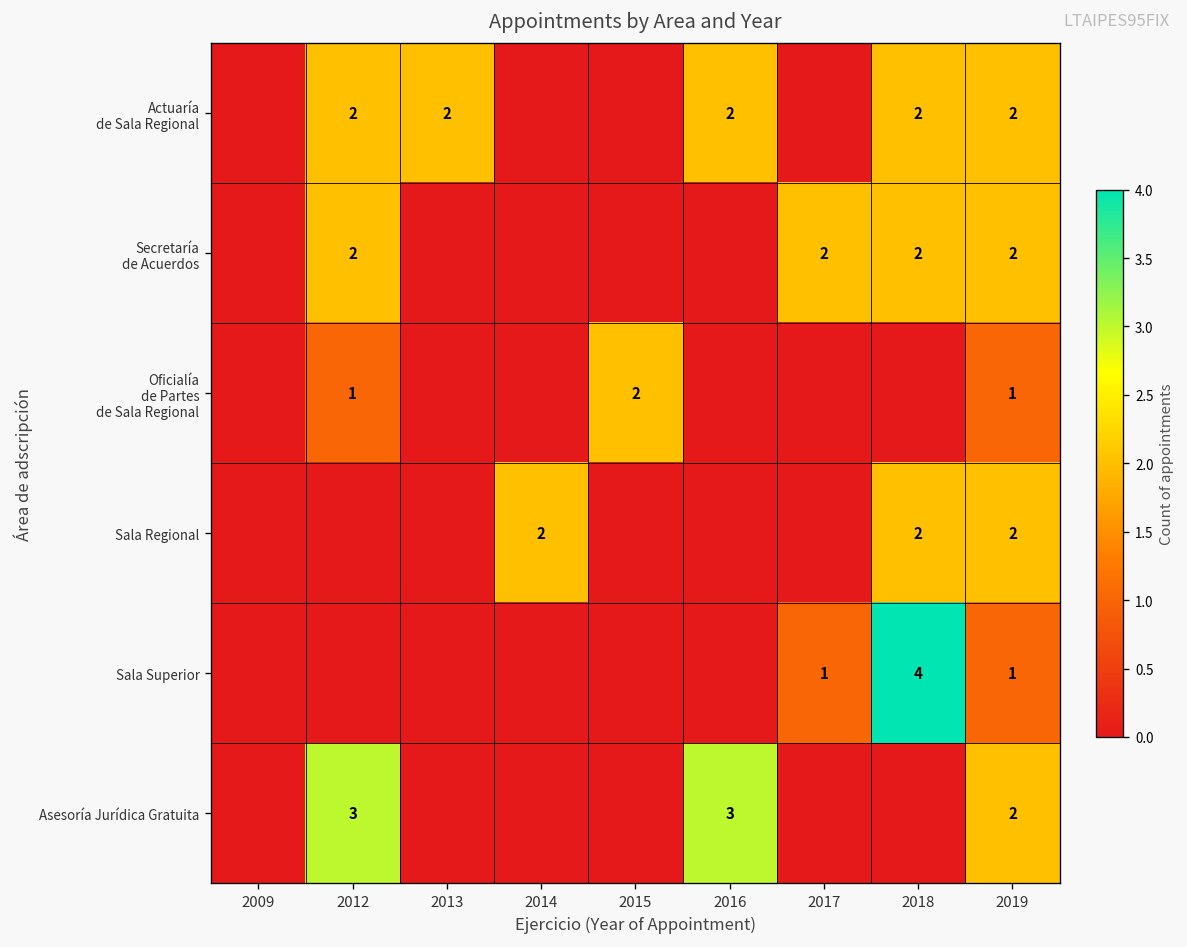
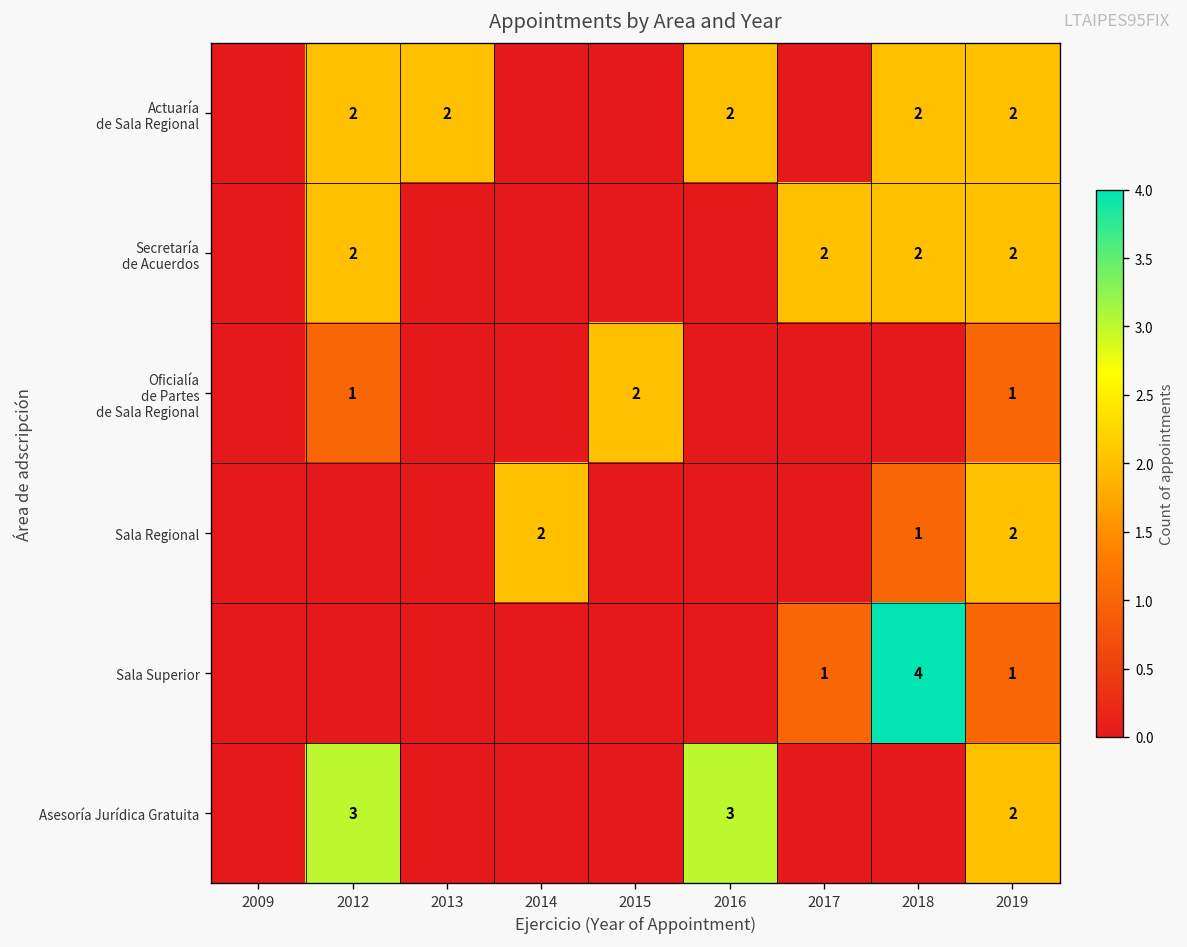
  {
    "Actuaría de Sala Regional": {
      "2012": 2,
      "2013": 2,
      "2016": 2,
      "2018": 2,
      "2019": 2
    },
    "Secretaría de Acuerdos": {
      "2012": 2,
      "2017": 2,
      "2018": 2,
      "2019": 2
    },
    "Oficialía de Partes de Sala Regional": {
      "2012": 1,
      "2015": 2,
      "2019": 1
    },
    "Sala Regional": {
      "2014": 2,
-     "2018": 2,
+     "2018": 1,
      "2019": 2
    },
    "Sala Superior": {
      "2017": 1,
      "2018": 4,
      "2019": 1
    },
    "Asesoría Jurídica Gratuita": {
      "2012": 3,
      "2016": 3,
      "2019": 2
    }
  }
